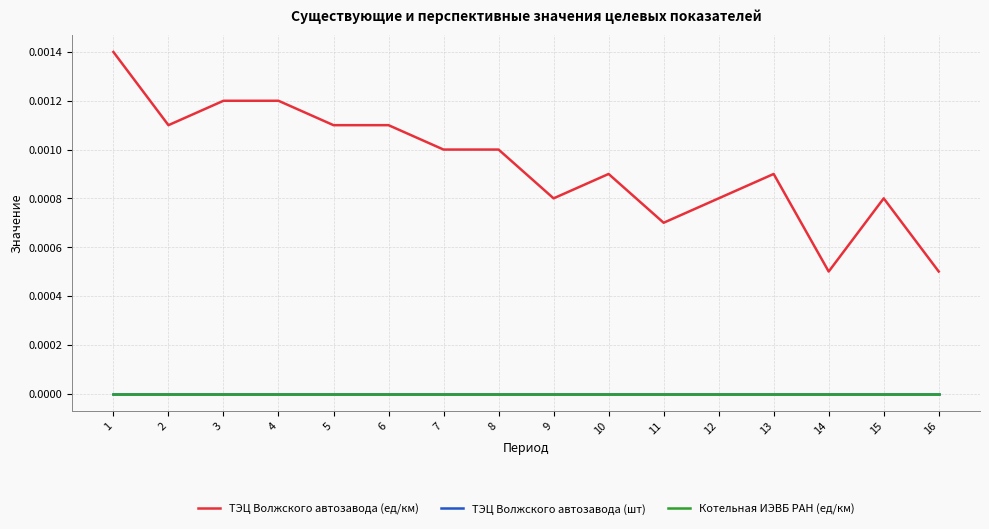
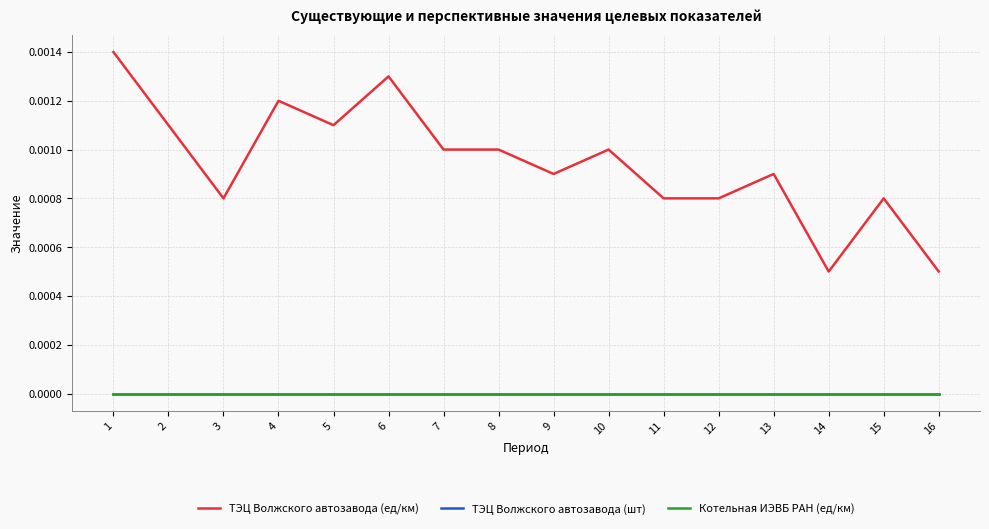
  {
    "ТЭЦ Волжского автозавода (ед/км)": {
      "1": 0.0014,
      "2": 0.0011,
-     "3": 0.0012,
+     "3": 0.0008,
      "4": 0.0012,
      "5": 0.0011,
-     "6": 0.0011,
+     "6": 0.0013,
      "7": 0.0010,
      "8": 0.0010,
-     "9": 0.0008,
-     "10": 0.0009,
-     "11": 0.0007,
+     "9": 0.0009,
+     "10": 0.0010,
+     "11": 0.0008,
      "12": 0.0008,
      "13": 0.0009,
      "14": 0.0005,
      "15": 0.0008,
      "16": 0.0005
    },
    "Котельная ИЭВБ РАН (ед/км)": {
      "1": 0.0000,
      "2": 0.0000,
      "3": 0.0000,
      "4": 0.0000,
      "5": 0.0000,
      "6": 0.0000,
      "7": 0.0000,
      "8": 0.0000,
      "9": 0.0000,
      "10": 0.0000,
      "11": 0.0000,
      "12": 0.0000,
      "13": 0.0000,
      "14": 0.0000,
      "15": 0.0000,
      "16": 0.0000
    }
  }
